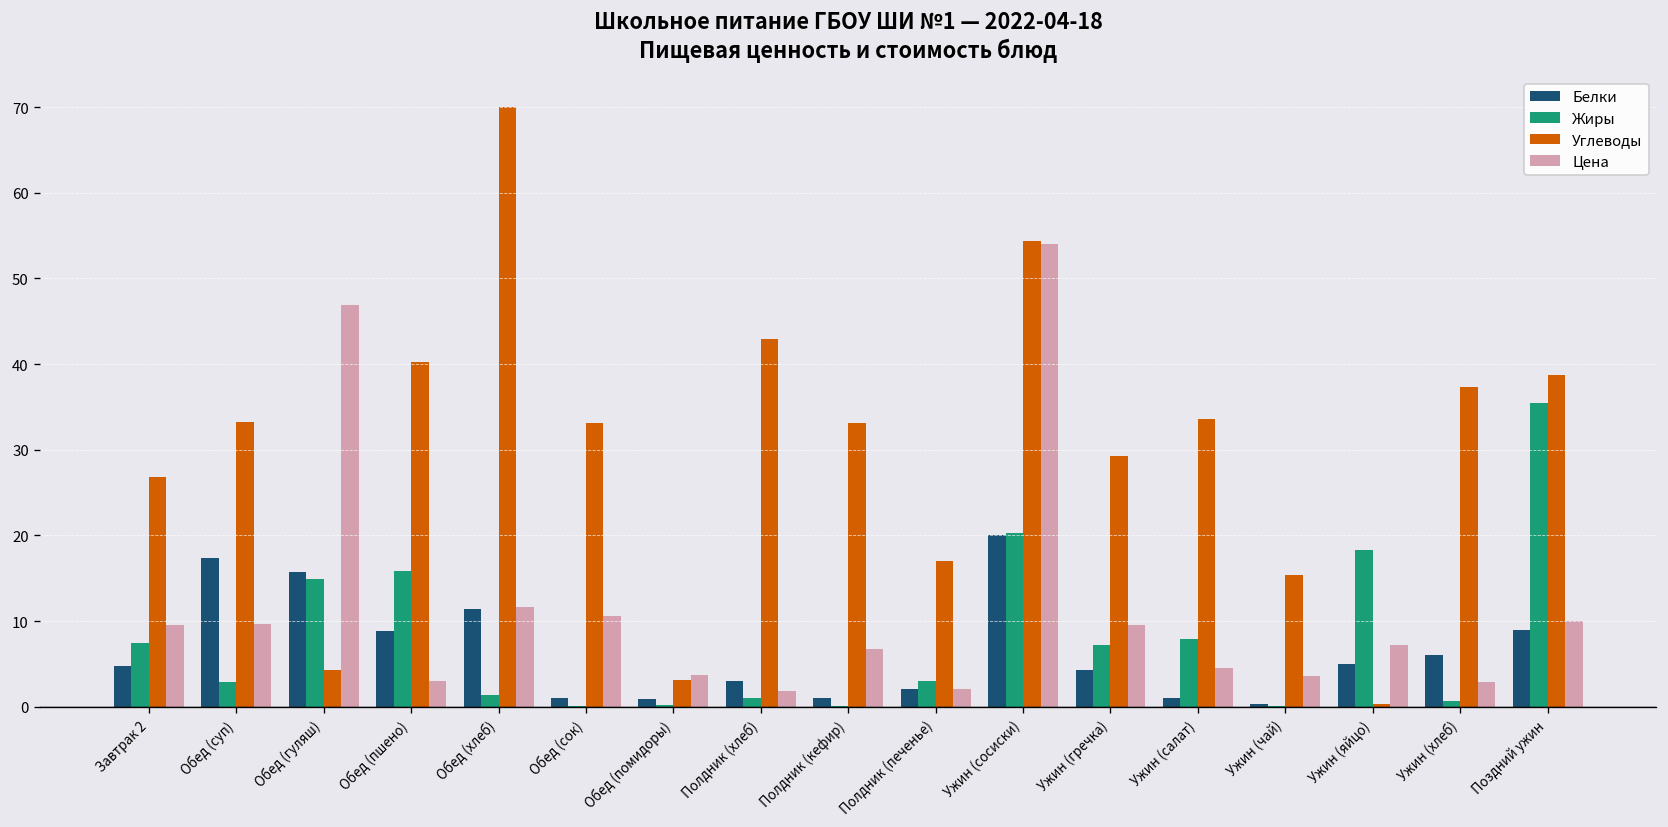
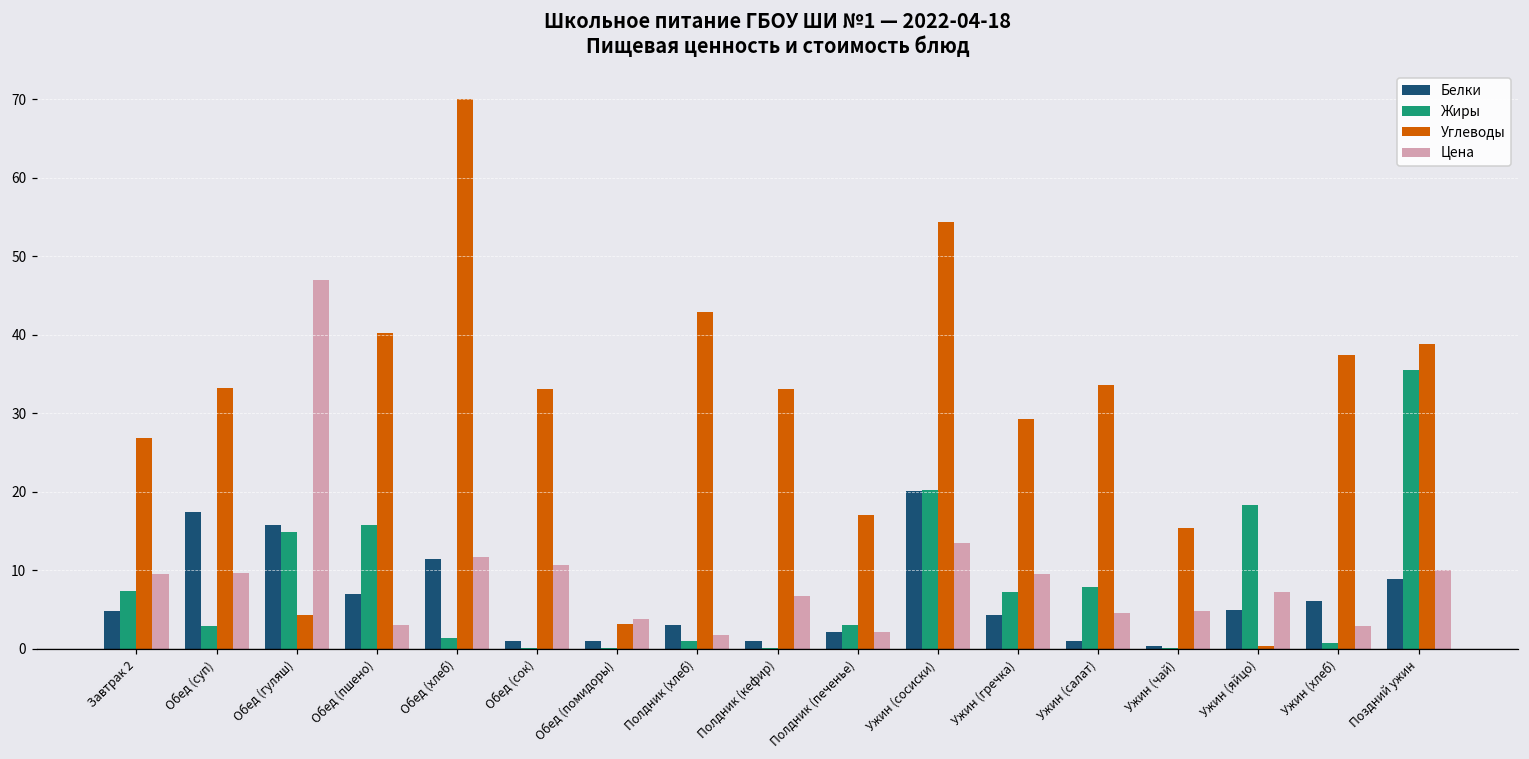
  {
    "Белки": {
      "Завтрак 2": 5,
      "Обед (суп)": 17,
      "Обед (гуляш)": 16,
-     "Обед (пшено)": 9,
+     "Обед (пшено)": 7,
      "Обед (хлеб)": 11,
      "Обед (сок)": 1,
      "Обед (помидоры)": 1,
      "Полдник (хлеб)": 3,
      "Полдник (кефир)": 1,
      "Полдник (печенье)": 2,
      "Ужин (сосиски)": 20,
      "Ужин (гречка)": 4,
      "Ужин (салат)": 1,
      "Ужин (яйцо)": 5,
      "Ужин (хлеб)": 6,
      "Поздний ужин": 9
    },
    "Жиры": {
      "Завтрак 2": 7,
      "Обед (суп)": 3,
      "Обед (гуляш)": 15,
      "Обед (пшено)": 16,
      "Обед (хлеб)": 1,
      "Полдник (хлеб)": 1,
      "Полдник (печенье)": 3,
      "Ужин (сосиски)": 20,
      "Ужин (гречка)": 7,
      "Ужин (салат)": 8,
      "Ужин (яйцо)": 18,
      "Ужин (хлеб)": 1,
      "Поздний ужин": 36
    },
    "Углеводы": {
      "Завтрак 2": 27,
      "Обед (суп)": 33,
      "Обед (гуляш)": 4,
      "Обед (пшено)": 40,
      "Обед (хлеб)": 70,
      "Обед (сок)": 33,
      "Обед (помидоры)": 3,
      "Полдник (хлеб)": 43,
      "Полдник (кефир)": 33,
      "Полдник (печенье)": 17,
      "Ужин (сосиски)": 54,
      "Ужин (гречка)": 29,
      "Ужин (салат)": 34,
      "Ужин (чай)": 15,
      "Ужин (хлеб)": 37,
      "Поздний ужин": 39
    },
    "Цена": {
      "Завтрак 2": 10,
      "Обед (суп)": 10,
      "Обед (гуляш)": 47,
      "Обед (пшено)": 3,
      "Обед (хлеб)": 12,
      "Обед (сок)": 11,
      "Обед (помидоры)": 4,
      "Полдник (хлеб)": 2,
      "Полдник (кефир)": 7,
      "Полдник (печенье)": 2,
-     "Ужин (сосиски)": 54,
+     "Ужин (сосиски)": 14,
      "Ужин (гречка)": 10,
      "Ужин (салат)": 4,
-     "Ужин (чай)": 4,
+     "Ужин (чай)": 5,
      "Ужин (яйцо)": 7,
      "Ужин (хлеб)": 3,
      "Поздний ужин": 10
    }
  }
